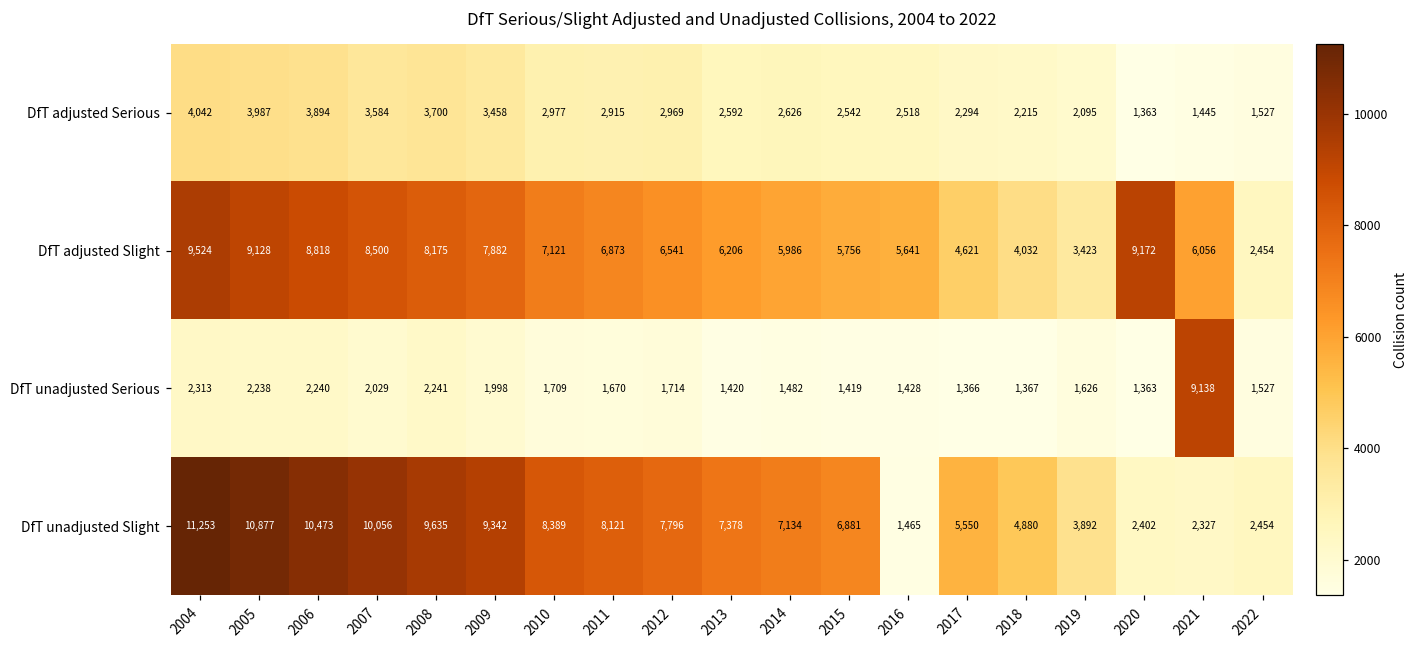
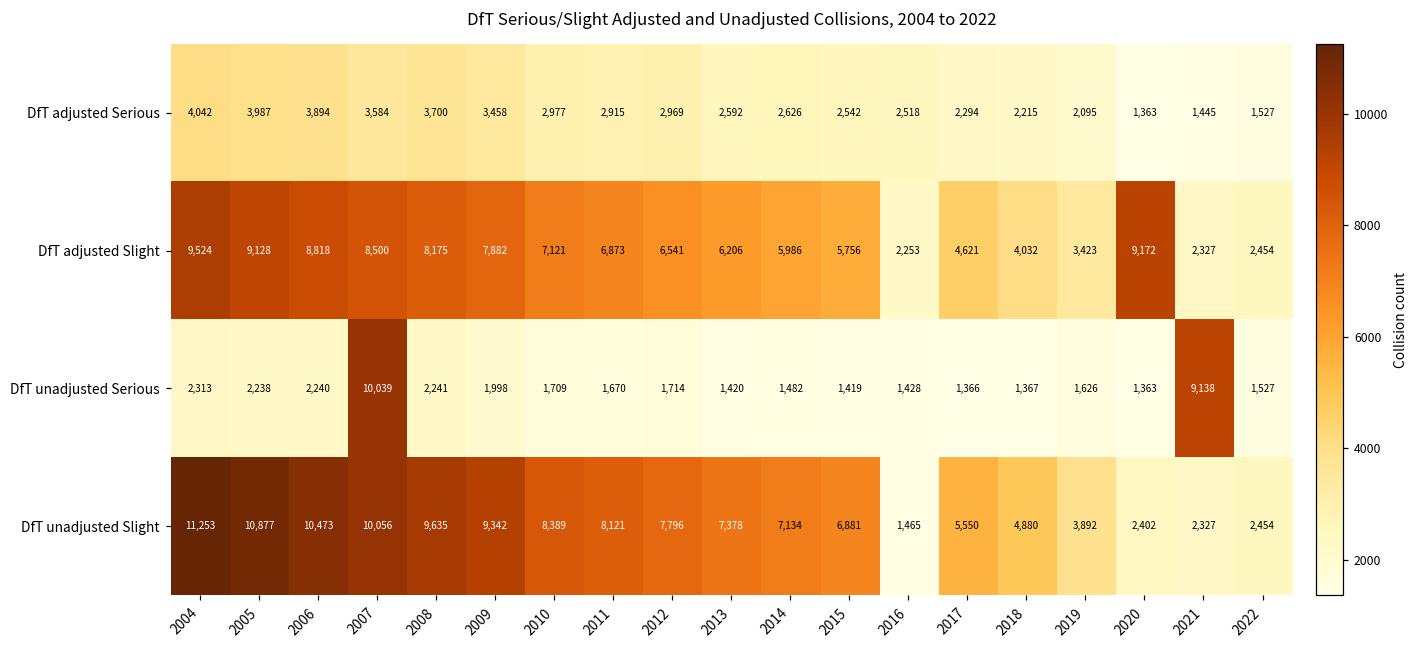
  {
    "DfT adjusted Serious": {
      "2004": "4,042",
      "2005": "3,987",
      "2006": "3,894",
      "2007": "3,584",
      "2008": "3,700",
      "2009": "3,458",
      "2010": "2,977",
      "2011": "2,915",
      "2012": "2,969",
      "2013": "2,592",
      "2014": "2,626",
      "2015": "2,542",
      "2016": "2,518",
      "2017": "2,294",
      "2018": "2,215",
      "2019": "2,095",
      "2020": "1,363",
      "2021": "1,445",
      "2022": "1,527"
    },
    "DfT adjusted Slight": {
      "2004": "9,524",
      "2005": "9,128",
      "2006": "8,818",
      "2007": "8,500",
      "2008": "8,175",
      "2009": "7,882",
      "2010": "7,121",
      "2011": "6,873",
      "2012": "6,541",
      "2013": "6,206",
      "2014": "5,986",
      "2015": "5,756",
-     "2016": "5,641",
+     "2016": "2,253",
      "2017": "4,621",
      "2018": "4,032",
      "2019": "3,423",
      "2020": "9,172",
-     "2021": "6,056",
+     "2021": "2,327",
      "2022": "2,454"
    },
    "DfT unadjusted Serious": {
      "2004": "2,313",
      "2005": "2,238",
      "2006": "2,240",
-     "2007": "2,029",
+     "2007": "10,039",
      "2008": "2,241",
      "2009": "1,998",
      "2010": "1,709",
      "2011": "1,670",
      "2012": "1,714",
      "2013": "1,420",
      "2014": "1,482",
      "2015": "1,419",
      "2016": "1,428",
      "2017": "1,366",
      "2018": "1,367",
      "2019": "1,626",
      "2020": "1,363",
      "2021": "9,138",
      "2022": "1,527"
    },
    "DfT unadjusted Slight": {
      "2004": "11,253",
      "2005": "10,877",
      "2006": "10,473",
      "2007": "10,056",
      "2008": "9,635",
      "2009": "9,342",
      "2010": "8,389",
      "2011": "8,121",
      "2012": "7,796",
      "2013": "7,378",
      "2014": "7,134",
      "2015": "6,881",
      "2016": "1,465",
      "2017": "5,550",
      "2018": "4,880",
      "2019": "3,892",
      "2020": "2,402",
      "2021": "2,327",
      "2022": "2,454"
    }
  }
